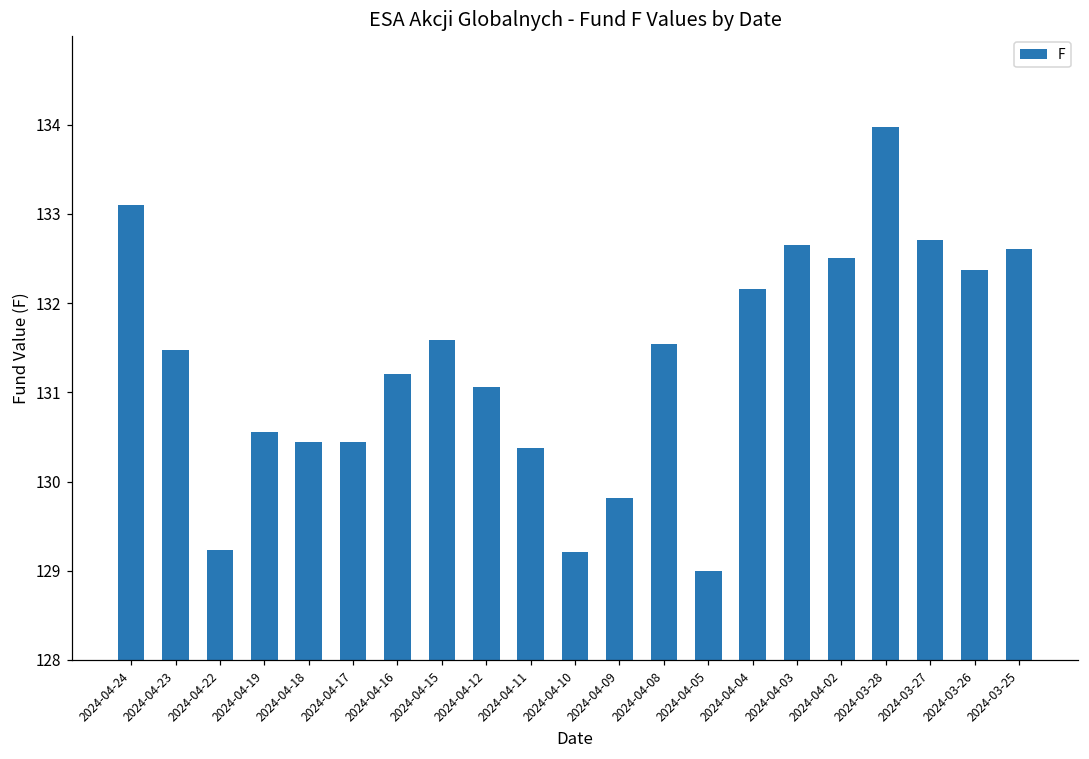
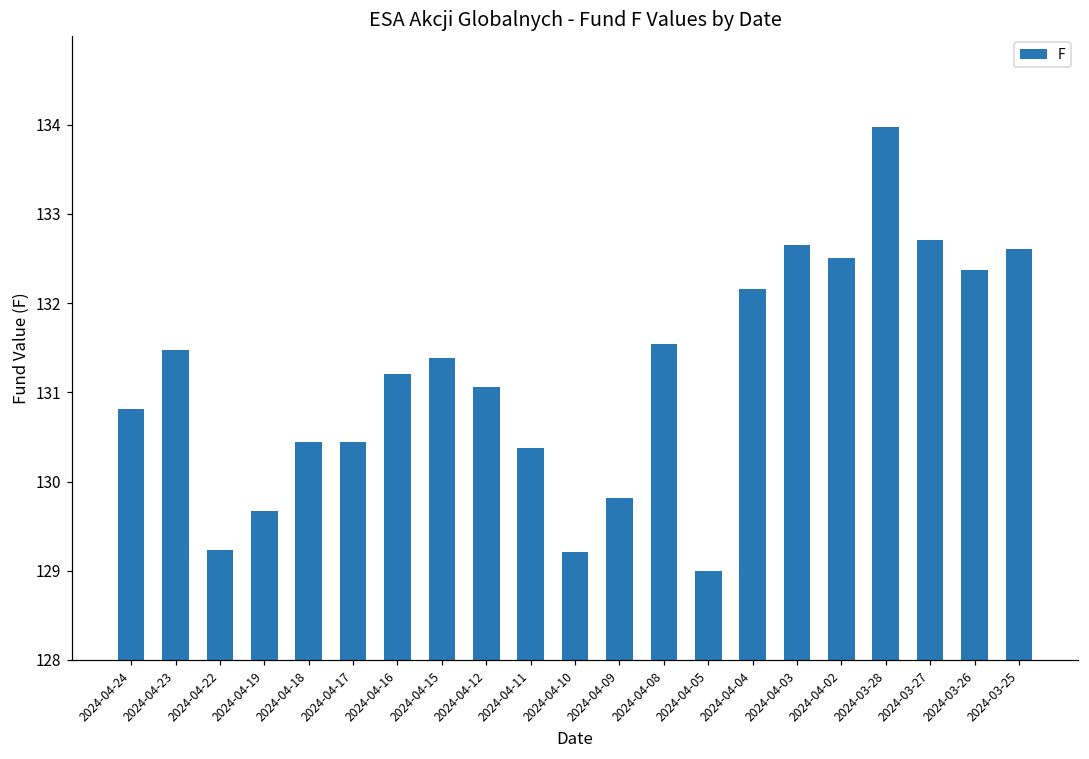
  {
-   "2024-04-24": 133.1,
+   "2024-04-24": 130.8,
    "2024-04-23": 131.5,
    "2024-04-22": 129.2,
-   "2024-04-19": 130.6,
+   "2024-04-19": 129.7,
    "2024-04-18": 130.4,
    "2024-04-17": 130.4,
    "2024-04-16": 131.2,
-   "2024-04-15": 131.6,
+   "2024-04-15": 131.4,
    "2024-04-12": 131.1,
    "2024-04-11": 130.4,
    "2024-04-10": 129.2,
    "2024-04-09": 129.8,
    "2024-04-08": 131.5,
    "2024-04-05": 129.0,
    "2024-04-04": 132.2,
    "2024-04-03": 132.7,
    "2024-04-02": 132.5,
    "2024-03-28": 134.0,
    "2024-03-27": 132.7,
    "2024-03-26": 132.4,
    "2024-03-25": 132.6
  }
